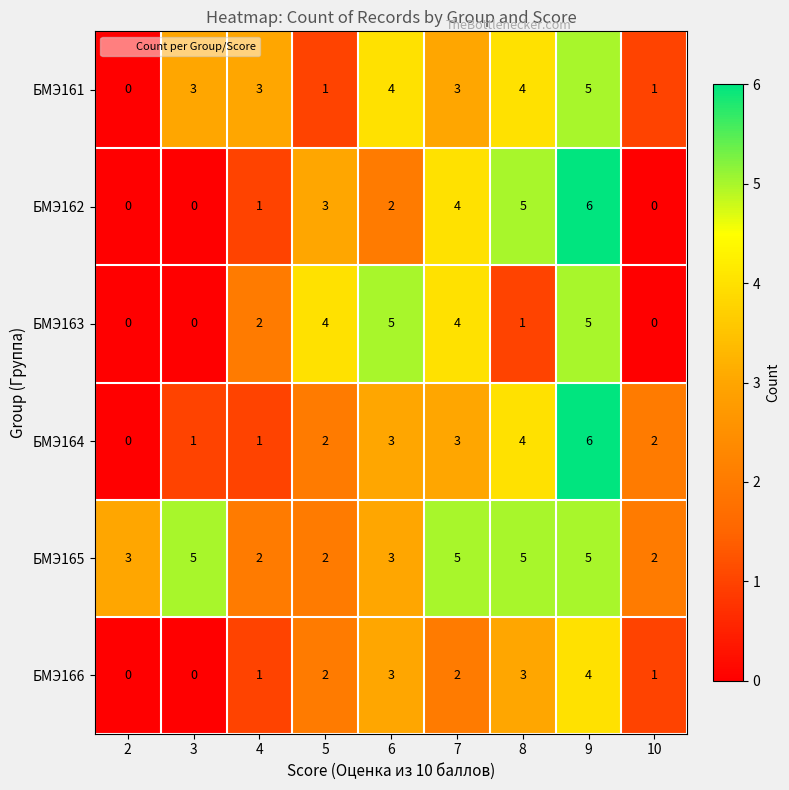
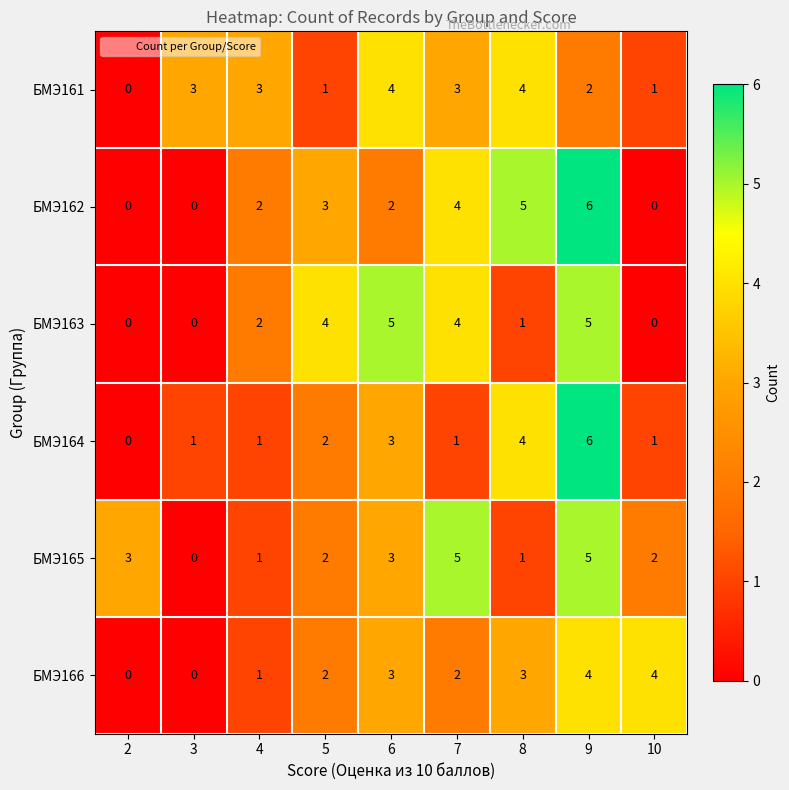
  {
    "БМЭ161": {
      "2": 0,
      "3": 3,
      "4": 3,
      "5": 1,
      "6": 4,
      "7": 3,
      "8": 4,
-     "9": 5,
+     "9": 2,
      "10": 1
    },
    "БМЭ162": {
      "2": 0,
      "3": 0,
-     "4": 1,
+     "4": 2,
      "5": 3,
      "6": 2,
      "7": 4,
      "8": 5,
      "9": 6,
      "10": 0
    },
    "БМЭ163": {
      "2": 0,
      "3": 0,
      "4": 2,
      "5": 4,
      "6": 5,
      "7": 4,
      "8": 1,
      "9": 5,
      "10": 0
    },
    "БМЭ164": {
      "2": 0,
      "3": 1,
      "4": 1,
      "5": 2,
      "6": 3,
-     "7": 3,
+     "7": 1,
      "8": 4,
      "9": 6,
-     "10": 2
+     "10": 1
    },
    "БМЭ165": {
      "2": 3,
-     "3": 5,
-     "4": 2,
+     "3": 0,
+     "4": 1,
      "5": 2,
      "6": 3,
      "7": 5,
-     "8": 5,
+     "8": 1,
      "9": 5,
      "10": 2
    },
    "БМЭ166": {
      "2": 0,
      "3": 0,
      "4": 1,
      "5": 2,
      "6": 3,
      "7": 2,
      "8": 3,
      "9": 4,
-     "10": 1
+     "10": 4
    }
  }
